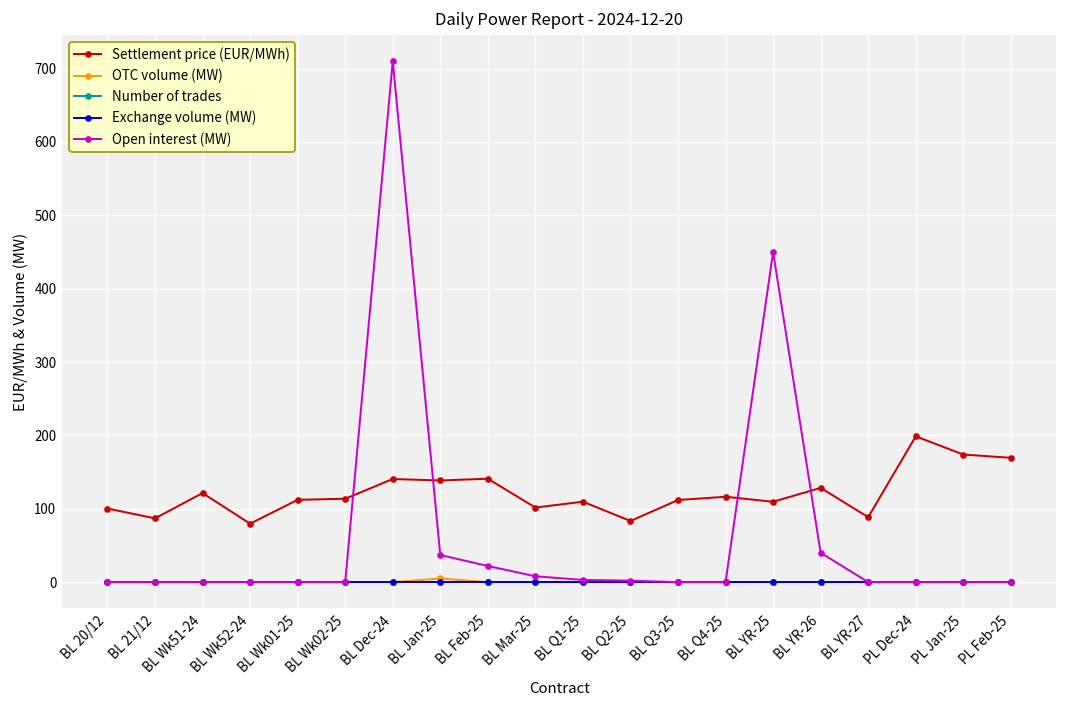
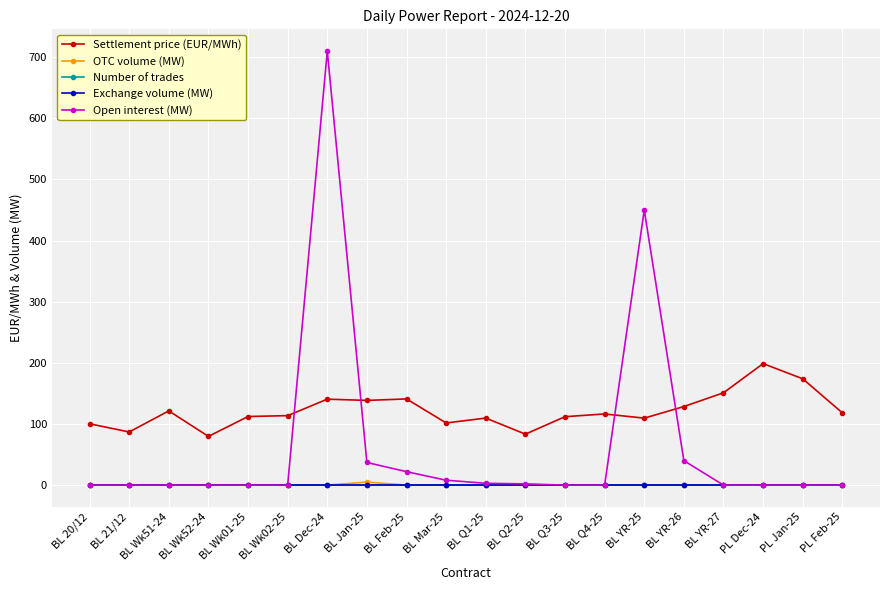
  {
    "Settlement price (EUR/MWh)": {
      "BL 20/12": 100,
      "BL 21/12": 90,
      "BL Wk51-24": 120,
      "BL Wk52-24": 80,
      "BL Wk01-25": 110,
      "BL Wk02-25": 110,
      "BL Dec-24": 140,
      "BL Jan-25": 140,
      "BL Feb-25": 140,
      "BL Mar-25": 100,
      "BL Q1-25": 110,
      "BL Q2-25": 80,
      "BL Q3-25": 110,
      "BL Q4-25": 120,
      "BL YR-25": 110,
      "BL YR-26": 130,
-     "BL YR-27": 90,
+     "BL YR-27": 150,
      "PL Dec-24": 200,
      "PL Jan-25": 170,
-     "PL Feb-25": 170
+     "PL Feb-25": 120
    },
    "OTC volume (MW)": {
      "BL Jan-25": 10
    },
    "Exchange volume (MW)": {
      "BL Jan-25": 0
    },
    "Open interest (MW)": {
      "BL Dec-24": 710,
      "BL Jan-25": 40,
      "BL Feb-25": 20,
      "BL Mar-25": 10,
      "BL YR-25": 450,
      "BL YR-26": 40
    }
  }
